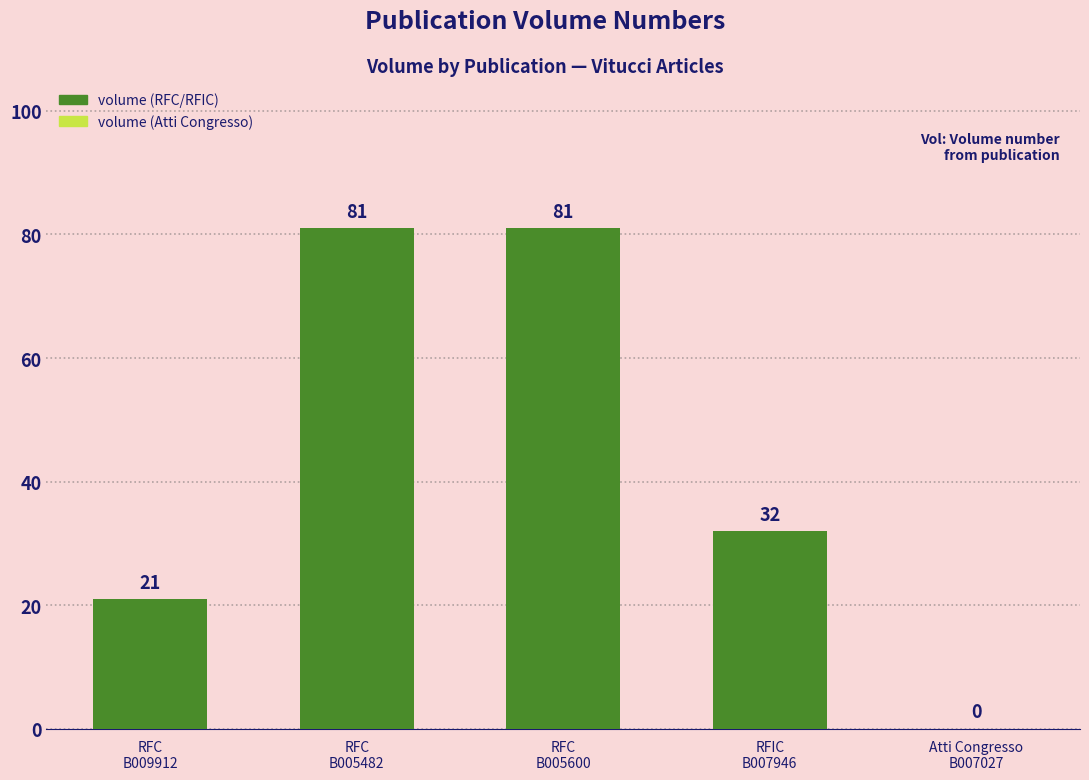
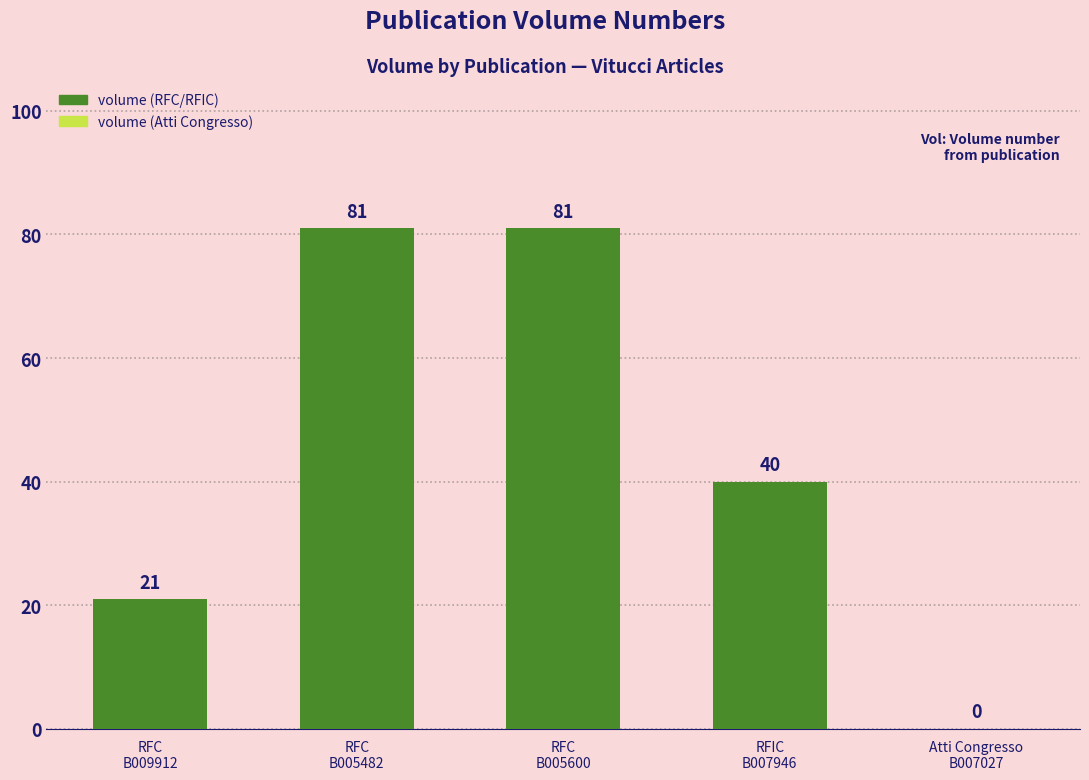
  {
    "RFC B009912": 21,
    "RFC B005482": 81,
    "RFC B005600": 81,
-   "RFIC B007946": 32,
+   "RFIC B007946": 40,
    "Atti Congresso B007027": 0
  }
